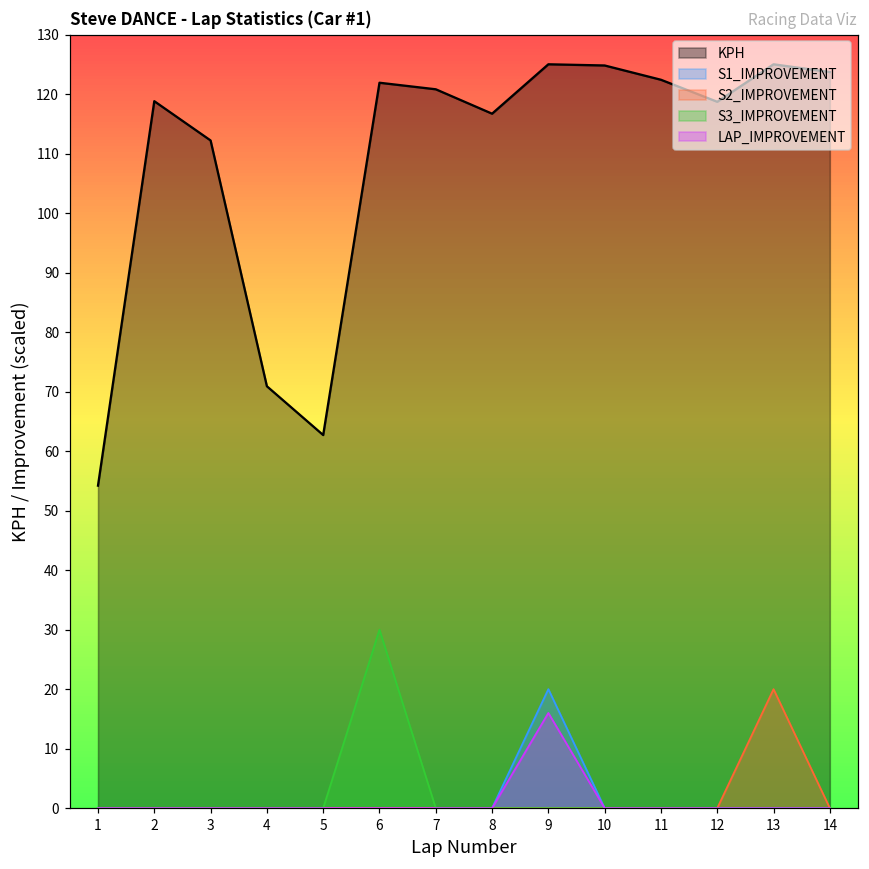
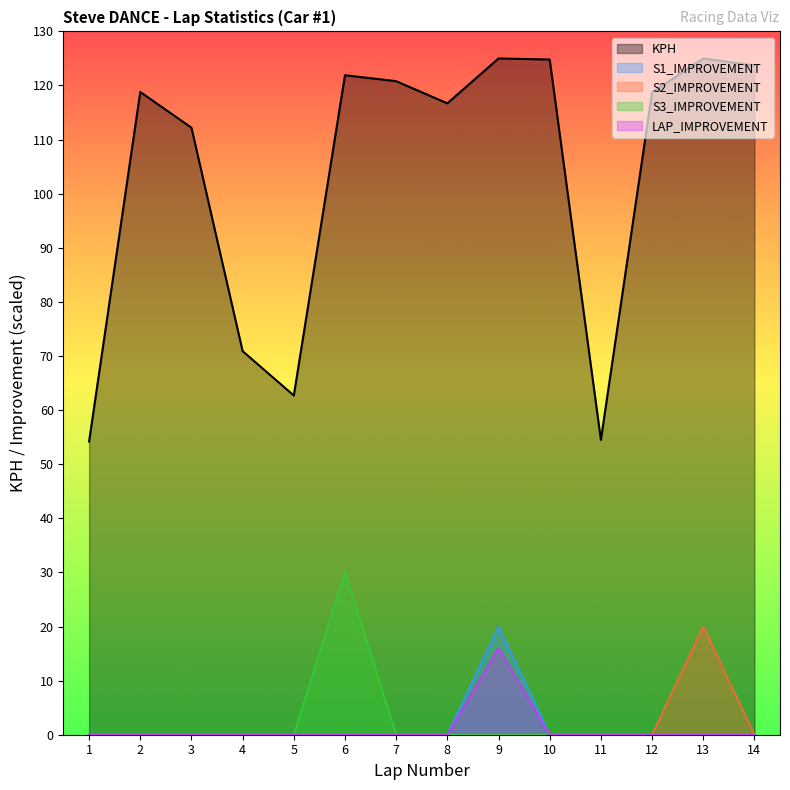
  {
    "KPH": {
      "1": 54,
      "2": 119,
      "3": 112,
      "4": 71,
      "5": 63,
      "6": 122,
      "7": 121,
      "8": 117,
      "9": 125,
      "10": 125,
-     "11": 122
+     "11": 55
    },
    "S1_IMPROVEMENT": {
      "9": 20
    },
    "S2_IMPROVEMENT": {
      "13": 20
    },
    "S3_IMPROVEMENT": {
      "6": 30
    },
    "LAP_IMPROVEMENT": {
      "9": 16
    }
  }
